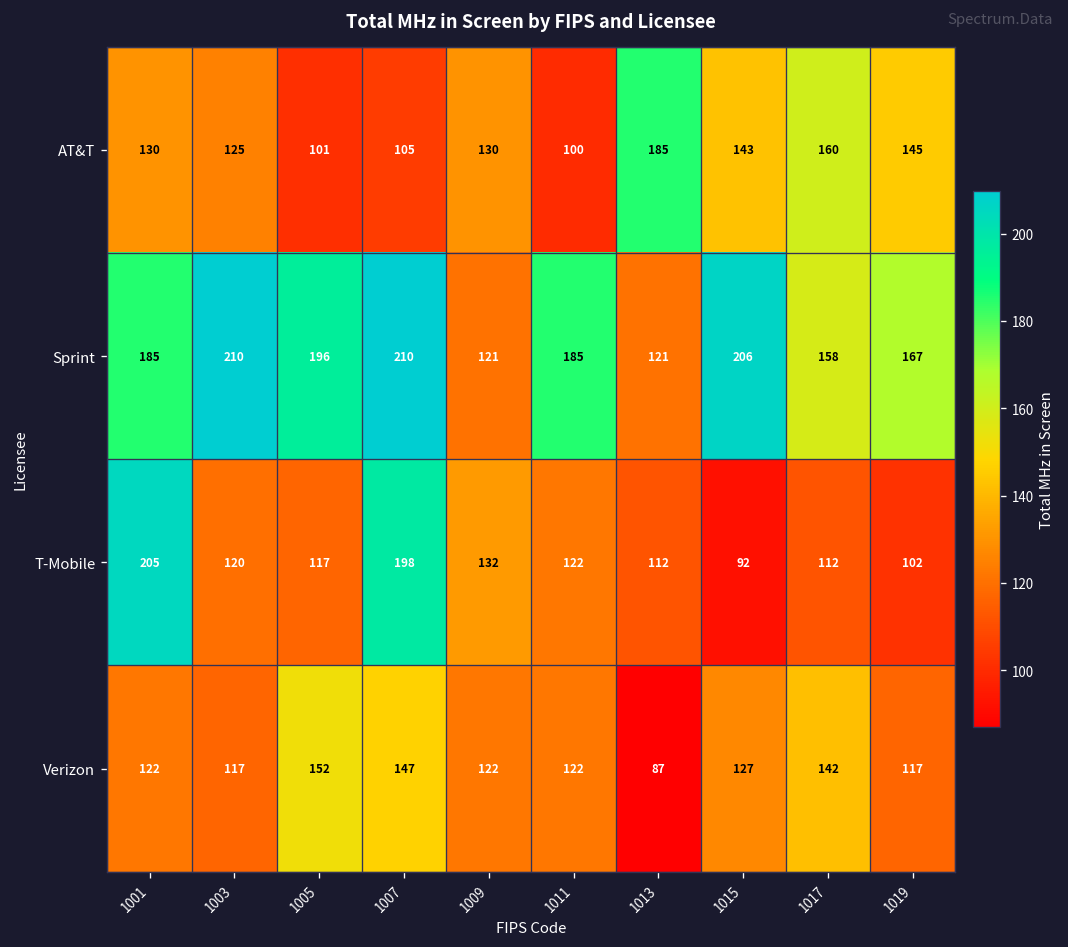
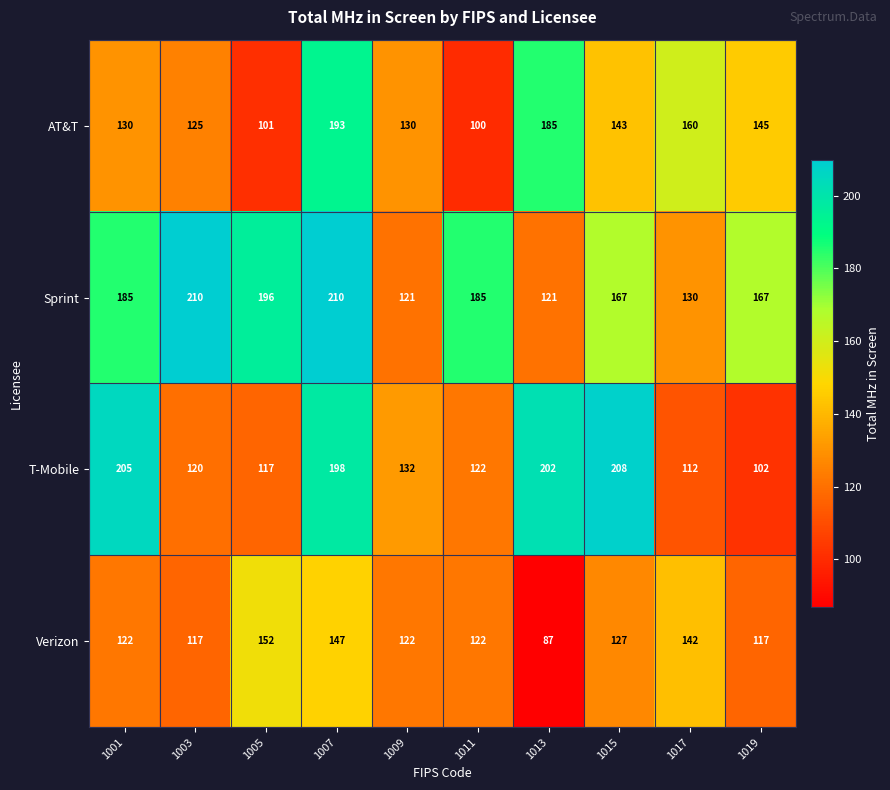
  {
    "AT&T": {
      "1001": 130,
      "1003": 125,
      "1005": 101,
-     "1007": 105,
+     "1007": 193,
      "1009": 130,
      "1011": 100,
      "1013": 185,
      "1015": 143,
      "1017": 160,
      "1019": 145
    },
    "Sprint": {
      "1001": 185,
      "1003": 210,
      "1005": 196,
      "1007": 210,
      "1009": 121,
      "1011": 185,
      "1013": 121,
-     "1015": 206,
-     "1017": 158,
+     "1015": 167,
+     "1017": 130,
      "1019": 167
    },
    "T-Mobile": {
      "1001": 205,
      "1003": 120,
      "1005": 117,
      "1007": 198,
      "1009": 132,
      "1011": 122,
-     "1013": 112,
-     "1015": 92,
+     "1013": 202,
+     "1015": 208,
      "1017": 112,
      "1019": 102
    },
    "Verizon": {
      "1001": 122,
      "1003": 117,
      "1005": 152,
      "1007": 147,
      "1009": 122,
      "1011": 122,
      "1013": 87,
      "1015": 127,
      "1017": 142,
      "1019": 117
    }
  }
